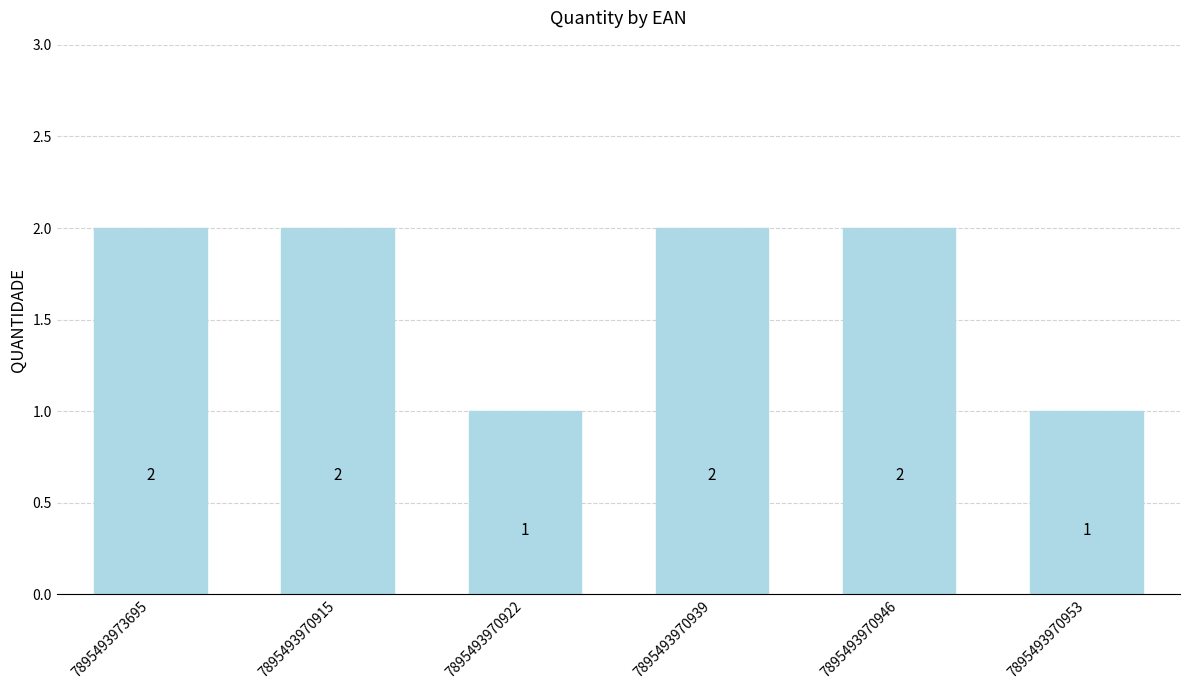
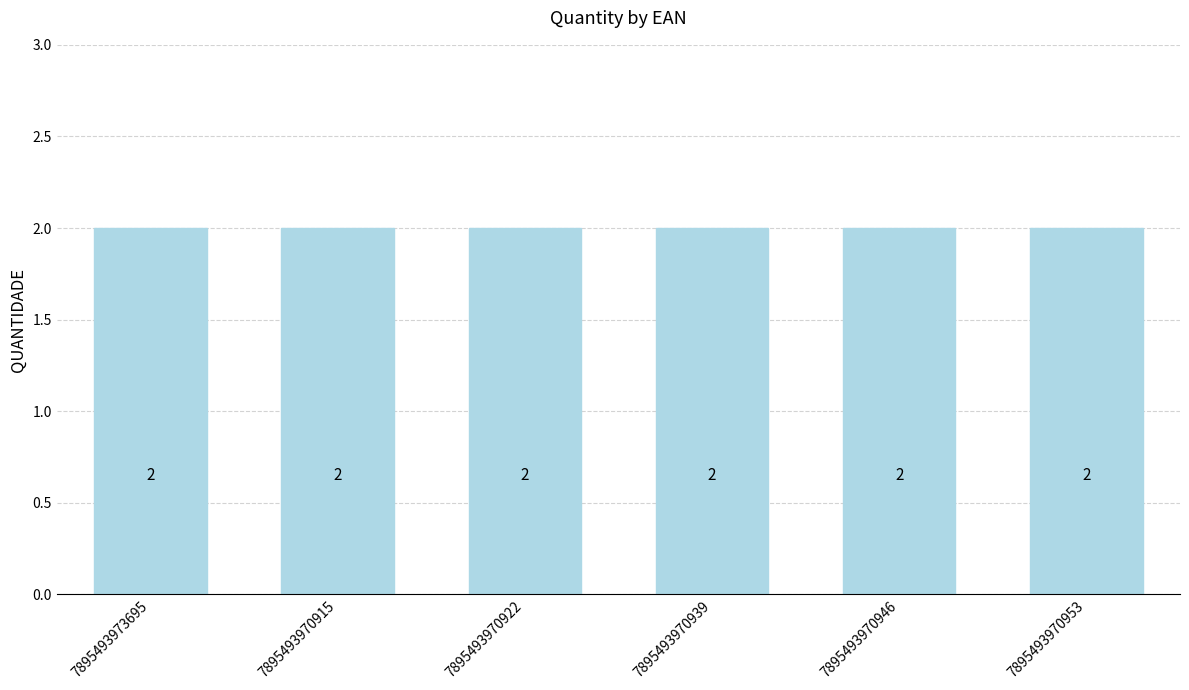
  {
    "7895493973695": 2,
    "7895493970915": 2,
-   "7895493970922": 1,
+   "7895493970922": 2,
    "7895493970939": 2,
    "7895493970946": 2,
-   "7895493970953": 1
+   "7895493970953": 2
  }
